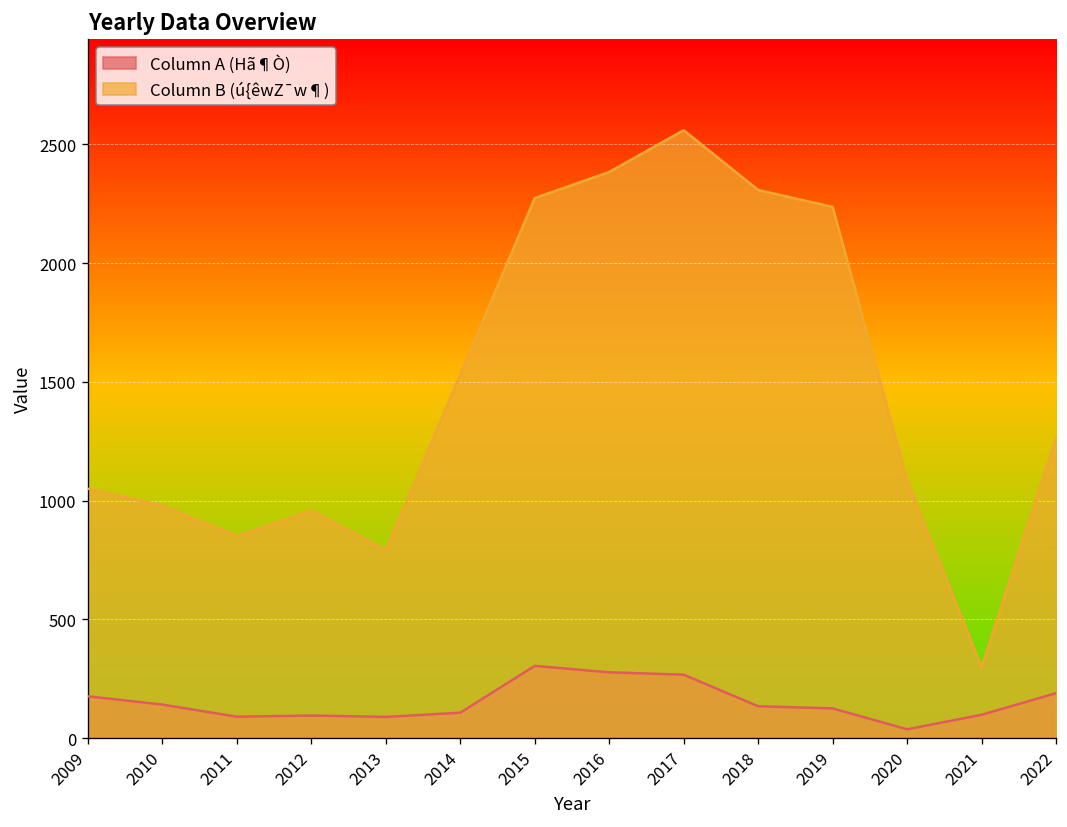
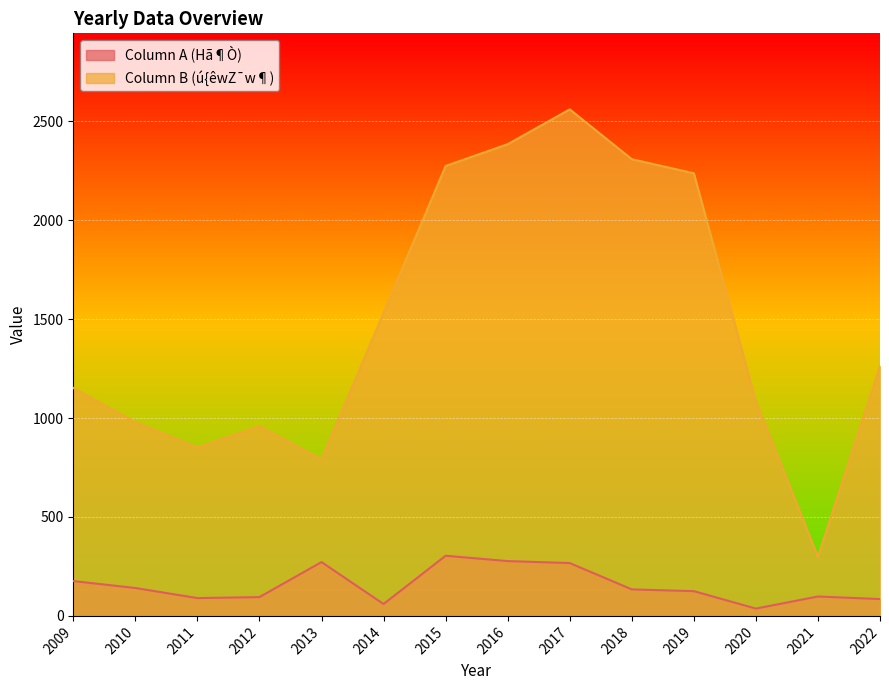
  {
    "Column A (Hã¶Ò)": {
      "2009": 180,
      "2010": 140,
      "2011": 90,
      "2012": 100,
-     "2013": 90,
-     "2014": 110,
+     "2013": 270,
+     "2014": 60,
      "2015": 300,
      "2016": 280,
      "2017": 270,
      "2018": 130,
      "2019": 130,
      "2020": 40,
      "2021": 100,
-     "2022": 190
+     "2022": 90
    },
    "Column B (ú{êwZ¯w¶)": {
-     "2009": 1050,
+     "2009": 1150,
      "2010": 980,
      "2011": 850,
      "2012": 960,
      "2013": 790,
      "2014": 1530,
      "2015": 2270,
      "2016": 2380,
      "2017": 2560,
      "2018": 2310,
      "2019": 2240,
      "2020": 1080,
      "2021": 300,
      "2022": 1260
    }
  }
